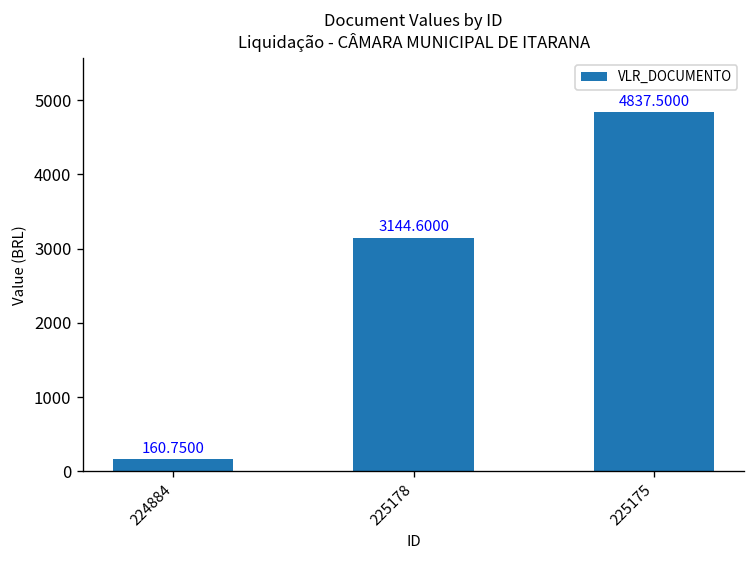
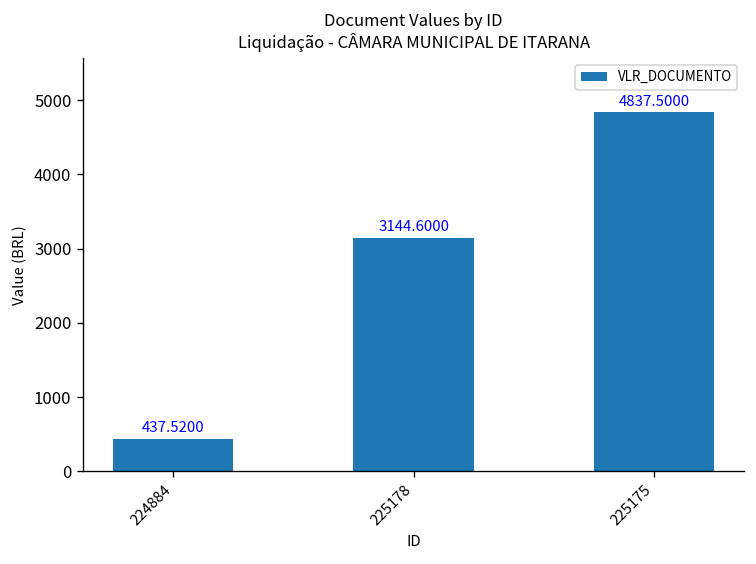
  {
-   "224884": 160.7500,
+   "224884": 437.5200,
    "225178": 3144.6000,
    "225175": 4837.5000
  }
